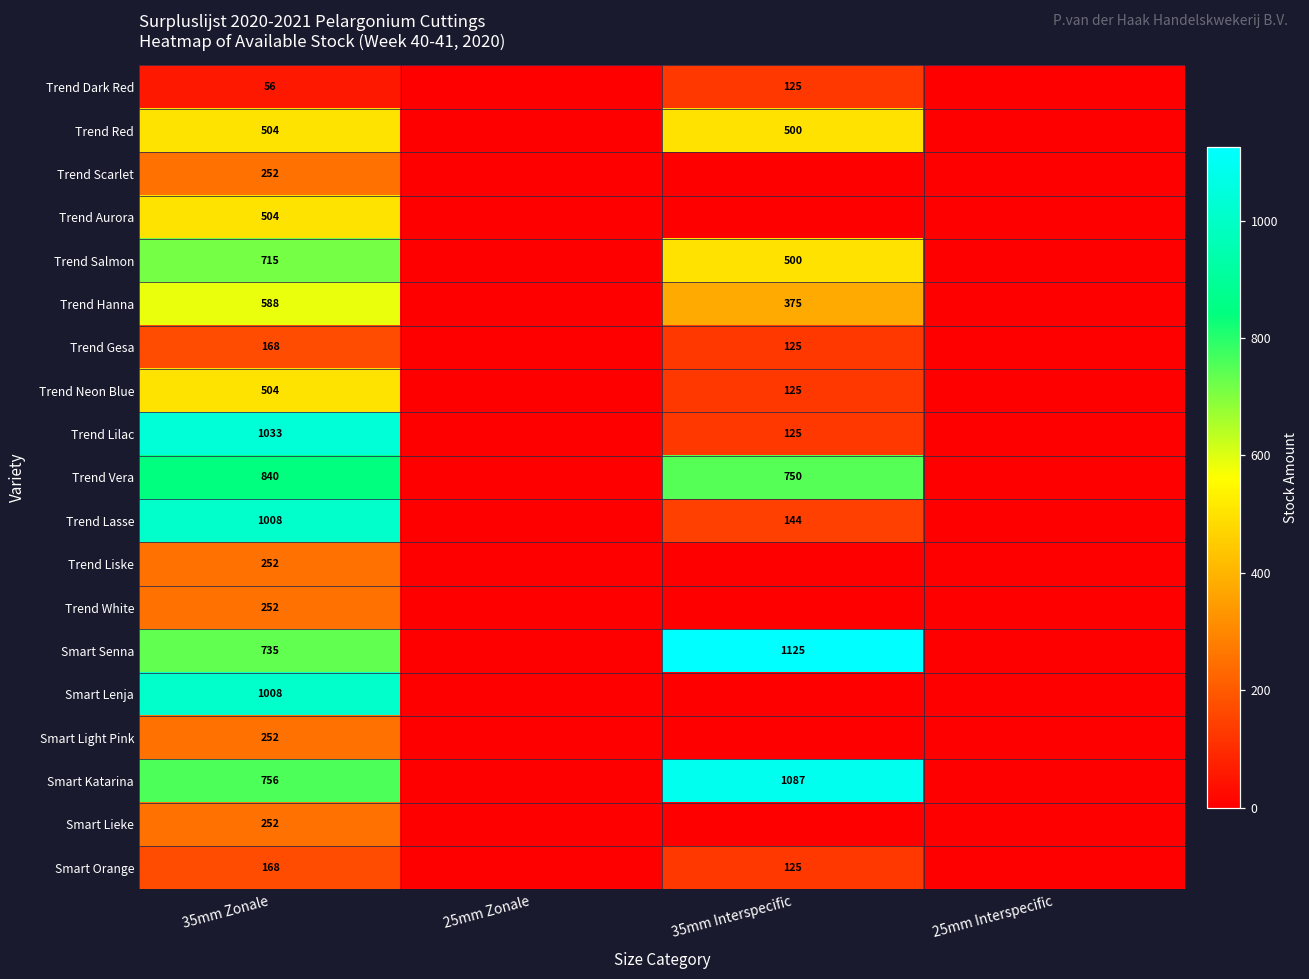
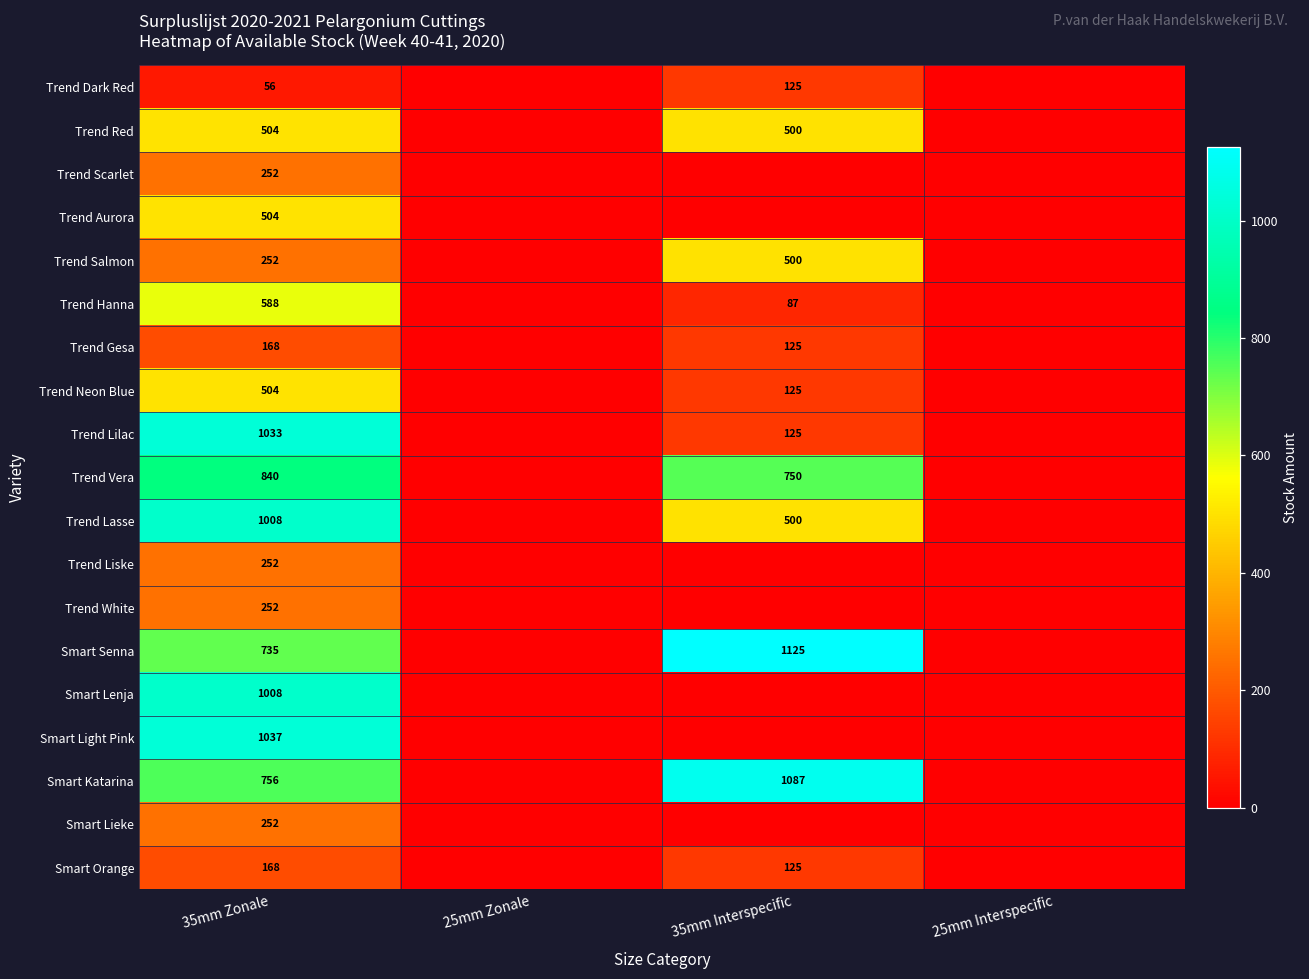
  {
    "Trend Dark Red": {
      "35mm Zonale": 56,
      "35mm Interspecific": 125
    },
    "Trend Red": {
      "35mm Zonale": 504,
      "35mm Interspecific": 500
    },
    "Trend Scarlet": {
      "35mm Zonale": 252
    },
    "Trend Aurora": {
      "35mm Zonale": 504
    },
    "Trend Salmon": {
-     "35mm Zonale": 715,
+     "35mm Zonale": 252,
      "35mm Interspecific": 500
    },
    "Trend Hanna": {
      "35mm Zonale": 588,
-     "35mm Interspecific": 375
+     "35mm Interspecific": 87
    },
    "Trend Gesa": {
      "35mm Zonale": 168,
      "35mm Interspecific": 125
    },
    "Trend Neon Blue": {
      "35mm Zonale": 504,
      "35mm Interspecific": 125
    },
    "Trend Lilac": {
      "35mm Zonale": 1033,
      "35mm Interspecific": 125
    },
    "Trend Vera": {
      "35mm Zonale": 840,
      "35mm Interspecific": 750
    },
    "Trend Lasse": {
      "35mm Zonale": 1008,
-     "35mm Interspecific": 144
+     "35mm Interspecific": 500
    },
    "Trend Liske": {
      "35mm Zonale": 252
    },
    "Trend White": {
      "35mm Zonale": 252
    },
    "Smart Senna": {
      "35mm Zonale": 735,
      "35mm Interspecific": 1125
    },
    "Smart Lenja": {
      "35mm Zonale": 1008
    },
    "Smart Light Pink": {
-     "35mm Zonale": 252
+     "35mm Zonale": 1037
    },
    "Smart Katarina": {
      "35mm Zonale": 756,
      "35mm Interspecific": 1087
    },
    "Smart Lieke": {
      "35mm Zonale": 252
    },
    "Smart Orange": {
      "35mm Zonale": 168,
      "35mm Interspecific": 125
    }
  }
